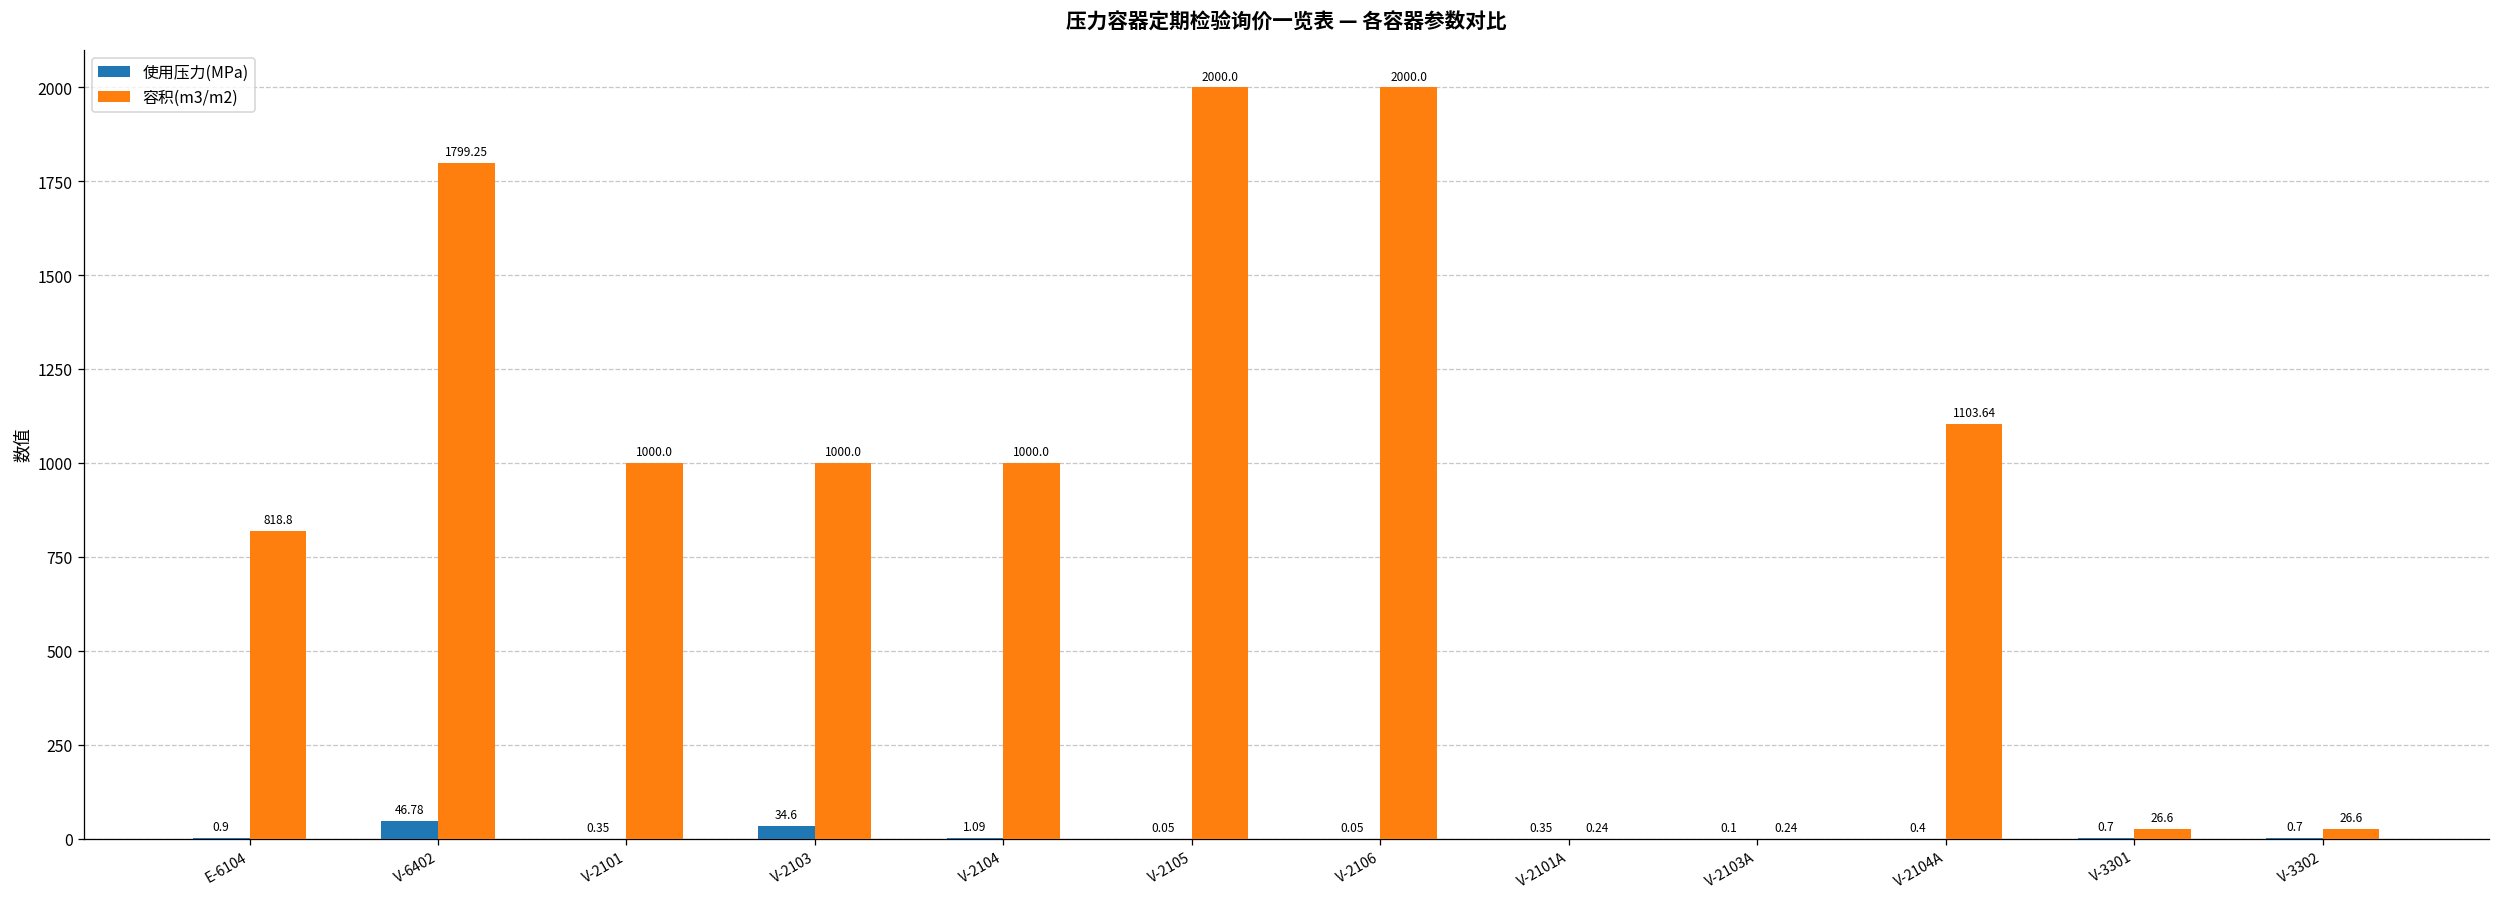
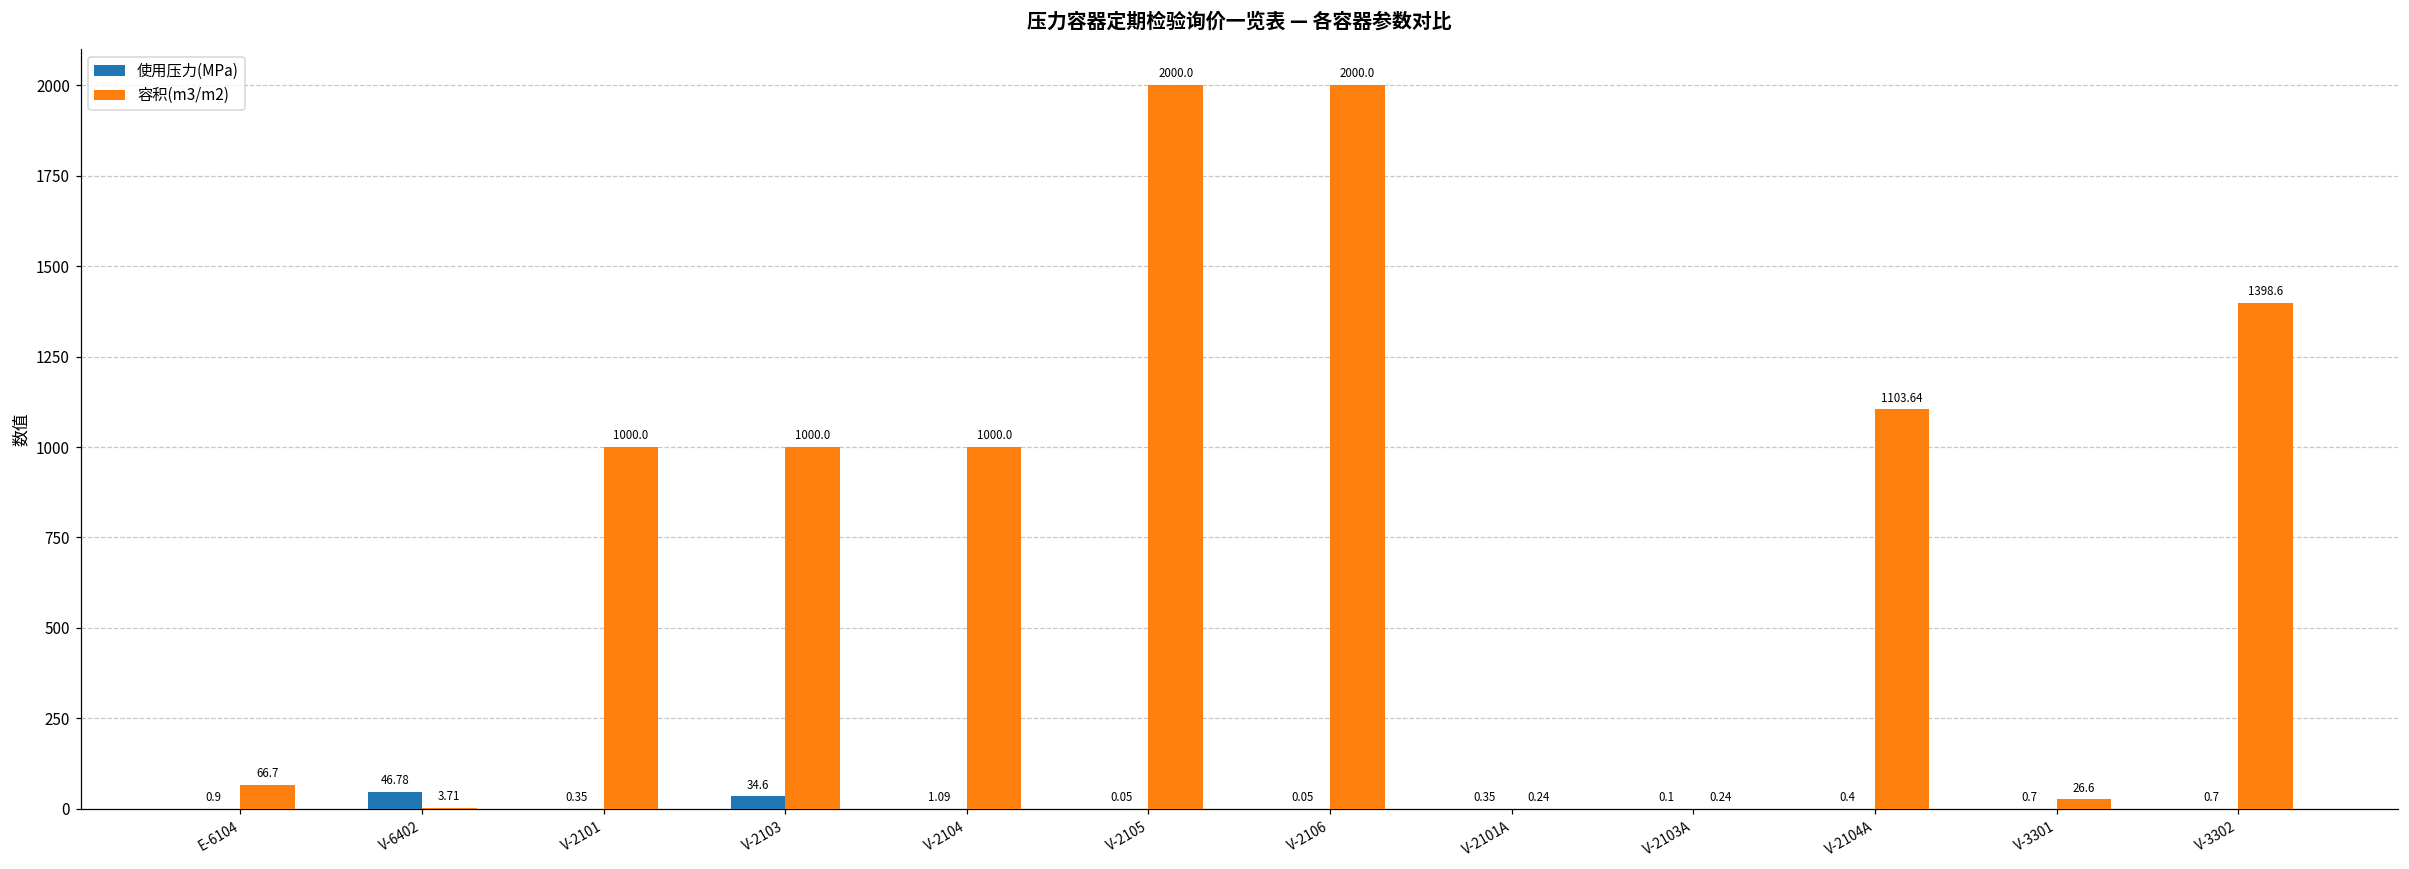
  {
    "使用压力(MPa)": {
      "E-6104": 0.9,
      "V-6402": 46.78,
      "V-2101": 0.35,
      "V-2103": 34.6,
      "V-2104": 1.09,
      "V-2105": 0.05,
      "V-2106": 0.05,
      "V-2101A": 0.35,
      "V-2103A": 0.1,
      "V-2104A": 0.4,
      "V-3301": 0.7,
      "V-3302": 0.7
    },
    "容积(m3/m2)": {
-     "E-6104": 818.8,
-     "V-6402": 1799.25,
+     "E-6104": 66.7,
+     "V-6402": 3.71,
      "V-2101": 1000.0,
      "V-2103": 1000.0,
      "V-2104": 1000.0,
      "V-2105": 2000.0,
      "V-2106": 2000.0,
      "V-2101A": 0.24,
      "V-2103A": 0.24,
      "V-2104A": 1103.64,
      "V-3301": 26.6,
-     "V-3302": 26.6
+     "V-3302": 1398.6
    }
  }
